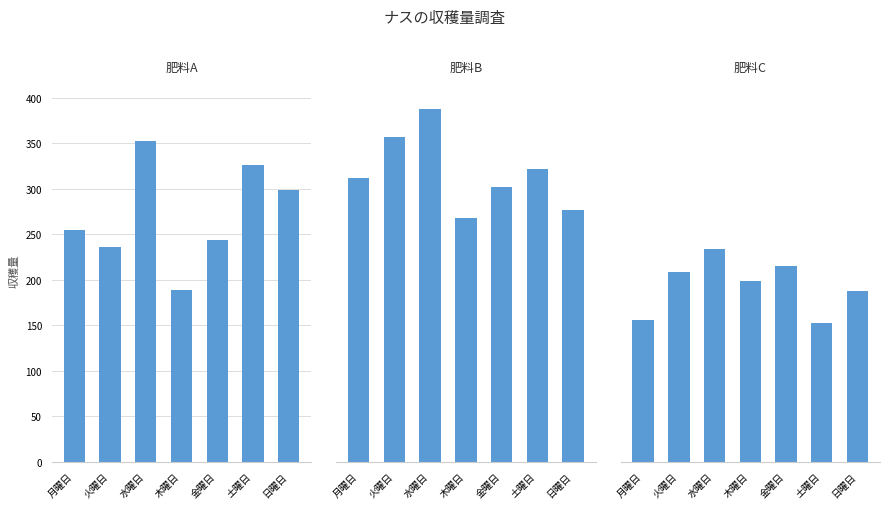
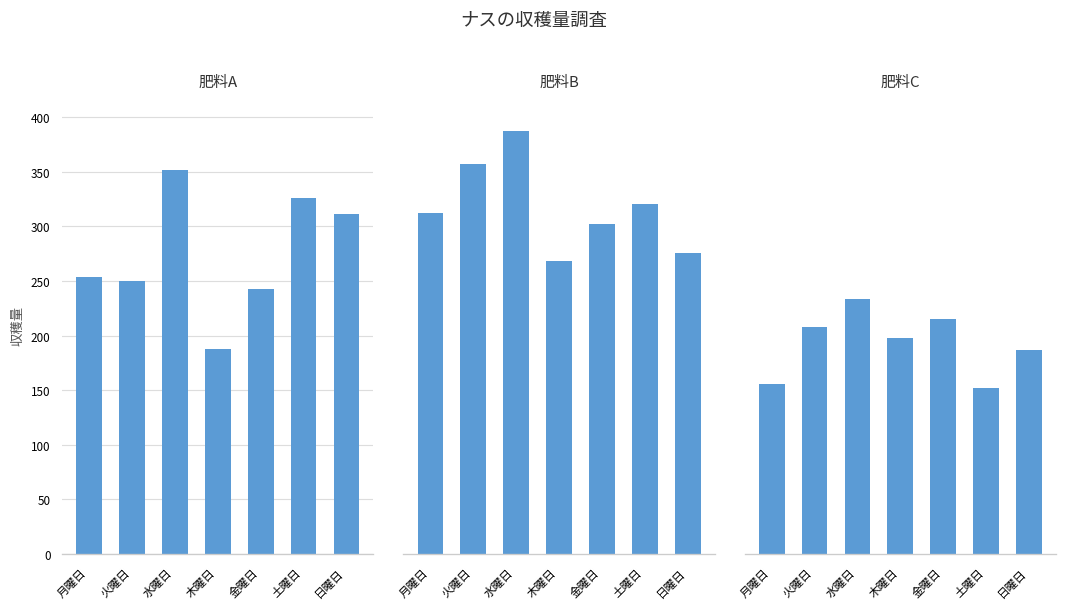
  {
    "肥料A": {
      "月曜日": 250,
-     "火曜日": 240,
+     "火曜日": 250,
      "水曜日": 350,
      "木曜日": 190,
      "金曜日": 240,
      "土曜日": 330,
-     "日曜日": 300
+     "日曜日": 310
    }
  }
